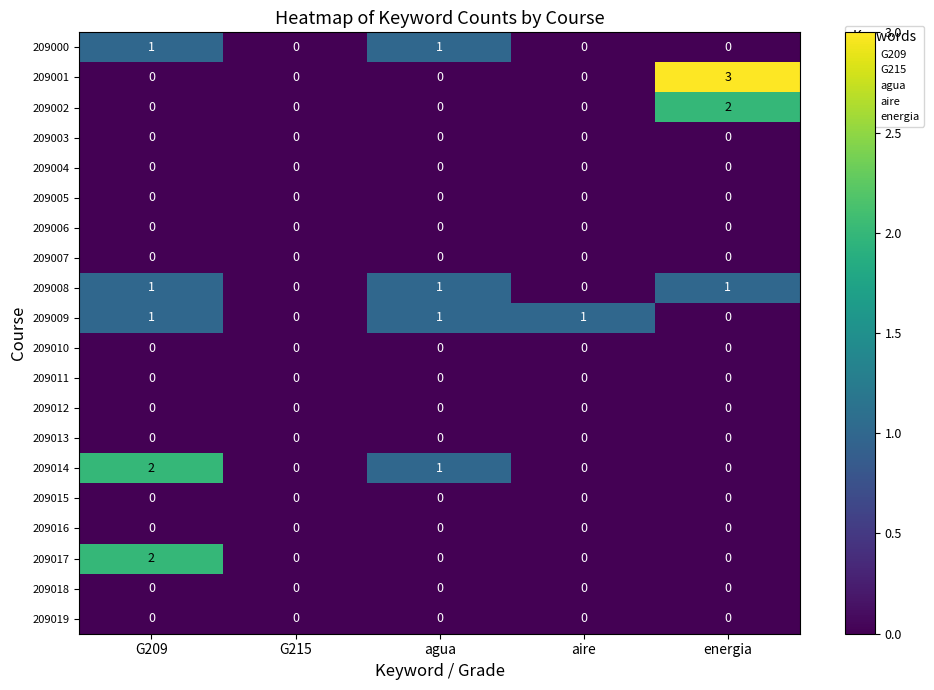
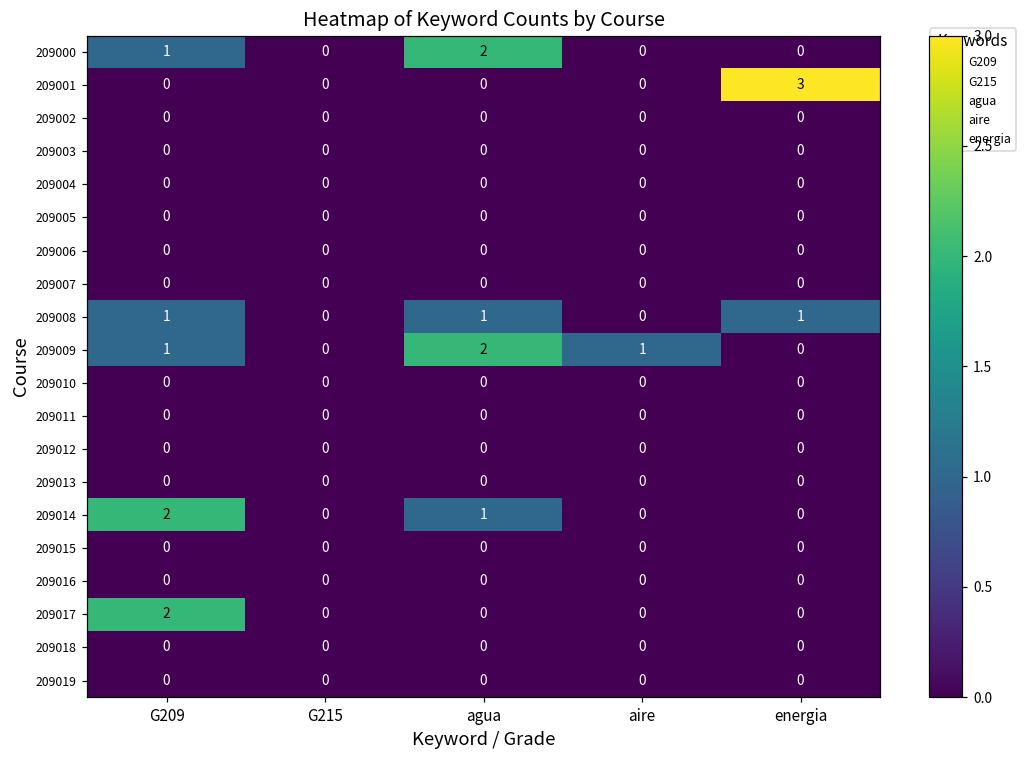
  {
    "209000": {
      "G209": 1,
      "G215": 0,
-     "agua": 1,
+     "agua": 2,
      "aire": 0,
      "energia": 0
    },
    "209001": {
      "G209": 0,
      "G215": 0,
      "agua": 0,
      "aire": 0,
      "energia": 3
    },
    "209002": {
      "G209": 0,
      "G215": 0,
      "agua": 0,
      "aire": 0,
-     "energia": 2
+     "energia": 0
    },
    "209003": {
      "G209": 0,
      "G215": 0,
      "agua": 0,
      "aire": 0,
      "energia": 0
    },
    "209004": {
      "G209": 0,
      "G215": 0,
      "agua": 0,
      "aire": 0,
      "energia": 0
    },
    "209005": {
      "G209": 0,
      "G215": 0,
      "agua": 0,
      "aire": 0,
      "energia": 0
    },
    "209006": {
      "G209": 0,
      "G215": 0,
      "agua": 0,
      "aire": 0,
      "energia": 0
    },
    "209007": {
      "G209": 0,
      "G215": 0,
      "agua": 0,
      "aire": 0,
      "energia": 0
    },
    "209008": {
      "G209": 1,
      "G215": 0,
      "agua": 1,
      "aire": 0,
      "energia": 1
    },
    "209009": {
      "G209": 1,
      "G215": 0,
-     "agua": 1,
+     "agua": 2,
      "aire": 1,
      "energia": 0
    },
    "209010": {
      "G209": 0,
      "G215": 0,
      "agua": 0,
      "aire": 0,
      "energia": 0
    },
    "209011": {
      "G209": 0,
      "G215": 0,
      "agua": 0,
      "aire": 0,
      "energia": 0
    },
    "209012": {
      "G209": 0,
      "G215": 0,
      "agua": 0,
      "aire": 0,
      "energia": 0
    },
    "209013": {
      "G209": 0,
      "G215": 0,
      "agua": 0,
      "aire": 0,
      "energia": 0
    },
    "209014": {
      "G209": 2,
      "G215": 0,
      "agua": 1,
      "aire": 0,
      "energia": 0
    },
    "209015": {
      "G209": 0,
      "G215": 0,
      "agua": 0,
      "aire": 0,
      "energia": 0
    },
    "209016": {
      "G209": 0,
      "G215": 0,
      "agua": 0,
      "aire": 0,
      "energia": 0
    },
    "209017": {
      "G209": 2,
      "G215": 0,
      "agua": 0,
      "aire": 0,
      "energia": 0
    },
    "209018": {
      "G209": 0,
      "G215": 0,
      "agua": 0,
      "aire": 0,
      "energia": 0
    },
    "209019": {
      "G209": 0,
      "G215": 0,
      "agua": 0,
      "aire": 0,
      "energia": 0
    }
  }
